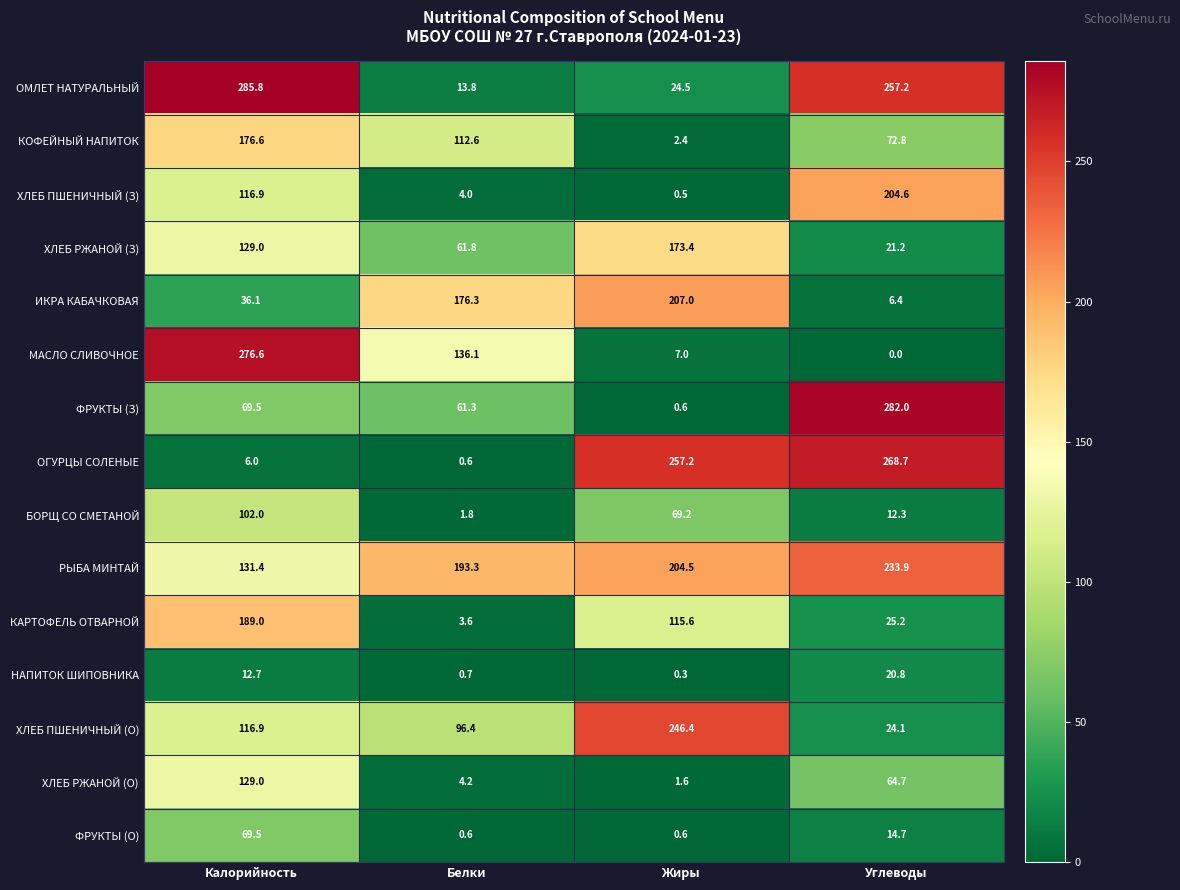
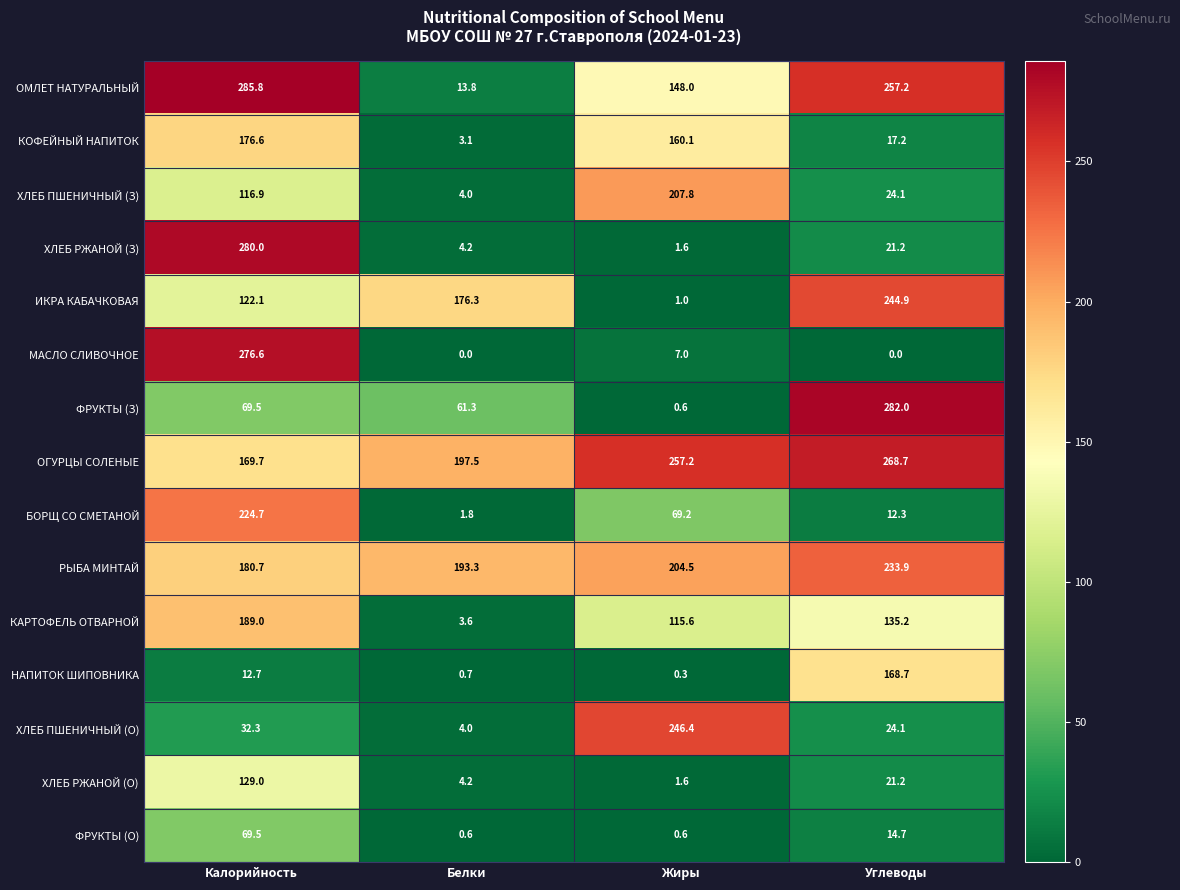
  {
    "ОМЛЕТ НАТУРАЛЬНЫЙ": {
      "Калорийность": 285.8,
      "Белки": 13.8,
-     "Жиры": 24.5,
+     "Жиры": 148.0,
      "Углеводы": 257.2
    },
    "КОФЕЙНЫЙ НАПИТОК": {
      "Калорийность": 176.6,
-     "Белки": 112.6,
-     "Жиры": 2.4,
-     "Углеводы": 72.8
+     "Белки": 3.1,
+     "Жиры": 160.1,
+     "Углеводы": 17.2
    },
    "ХЛЕБ ПШЕНИЧНЫЙ (З)": {
      "Калорийность": 116.9,
      "Белки": 4.0,
-     "Жиры": 0.5,
-     "Углеводы": 204.6
+     "Жиры": 207.8,
+     "Углеводы": 24.1
    },
    "ХЛЕБ РЖАНОЙ (З)": {
-     "Калорийность": 129.0,
-     "Белки": 61.8,
-     "Жиры": 173.4,
+     "Калорийность": 280.0,
+     "Белки": 4.2,
+     "Жиры": 1.6,
      "Углеводы": 21.2
    },
    "ИКРА КАБАЧКОВАЯ": {
-     "Калорийность": 36.1,
+     "Калорийность": 122.1,
      "Белки": 176.3,
-     "Жиры": 207.0,
-     "Углеводы": 6.4
+     "Жиры": 1.0,
+     "Углеводы": 244.9
    },
    "МАСЛО СЛИВОЧНОЕ": {
      "Калорийность": 276.6,
-     "Белки": 136.1,
+     "Белки": 0.0,
      "Жиры": 7.0,
      "Углеводы": 0.0
    },
    "ФРУКТЫ (З)": {
      "Калорийность": 69.5,
      "Белки": 61.3,
      "Жиры": 0.6,
      "Углеводы": 282.0
    },
    "ОГУРЦЫ СОЛЕНЫЕ": {
-     "Калорийность": 6.0,
-     "Белки": 0.6,
+     "Калорийность": 169.7,
+     "Белки": 197.5,
      "Жиры": 257.2,
      "Углеводы": 268.7
    },
    "БОРЩ СО СМЕТАНОЙ": {
-     "Калорийность": 102.0,
+     "Калорийность": 224.7,
      "Белки": 1.8,
      "Жиры": 69.2,
      "Углеводы": 12.3
    },
    "РЫБА МИНТАЙ": {
-     "Калорийность": 131.4,
+     "Калорийность": 180.7,
      "Белки": 193.3,
      "Жиры": 204.5,
      "Углеводы": 233.9
    },
    "КАРТОФЕЛЬ ОТВАРНОЙ": {
      "Калорийность": 189.0,
      "Белки": 3.6,
      "Жиры": 115.6,
-     "Углеводы": 25.2
+     "Углеводы": 135.2
    },
    "НАПИТОК ШИПОВНИКА": {
      "Калорийность": 12.7,
      "Белки": 0.7,
      "Жиры": 0.3,
-     "Углеводы": 20.8
+     "Углеводы": 168.7
    },
    "ХЛЕБ ПШЕНИЧНЫЙ (О)": {
-     "Калорийность": 116.9,
-     "Белки": 96.4,
+     "Калорийность": 32.3,
+     "Белки": 4.0,
      "Жиры": 246.4,
      "Углеводы": 24.1
    },
    "ХЛЕБ РЖАНОЙ (О)": {
      "Калорийность": 129.0,
      "Белки": 4.2,
      "Жиры": 1.6,
-     "Углеводы": 64.7
+     "Углеводы": 21.2
    },
    "ФРУКТЫ (О)": {
      "Калорийность": 69.5,
      "Белки": 0.6,
      "Жиры": 0.6,
      "Углеводы": 14.7
    }
  }
